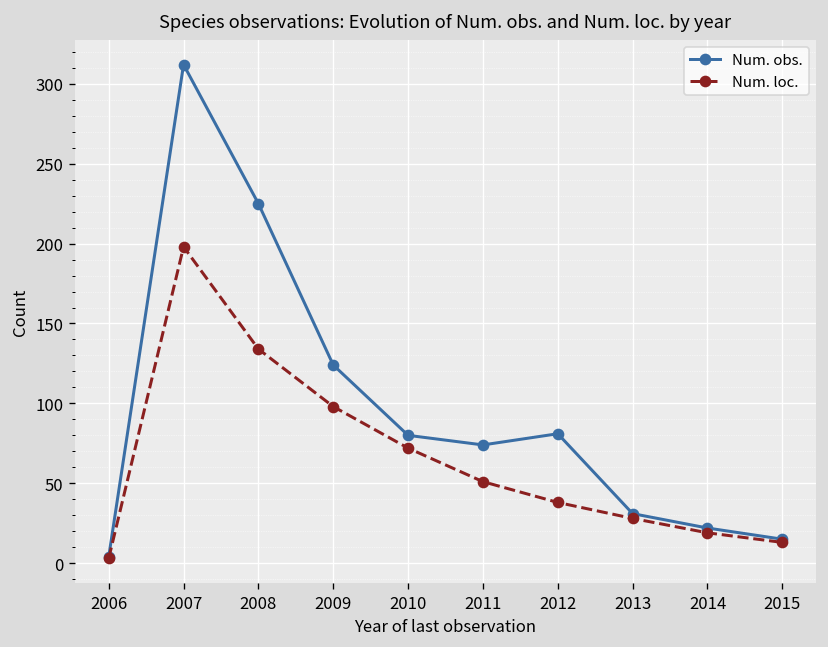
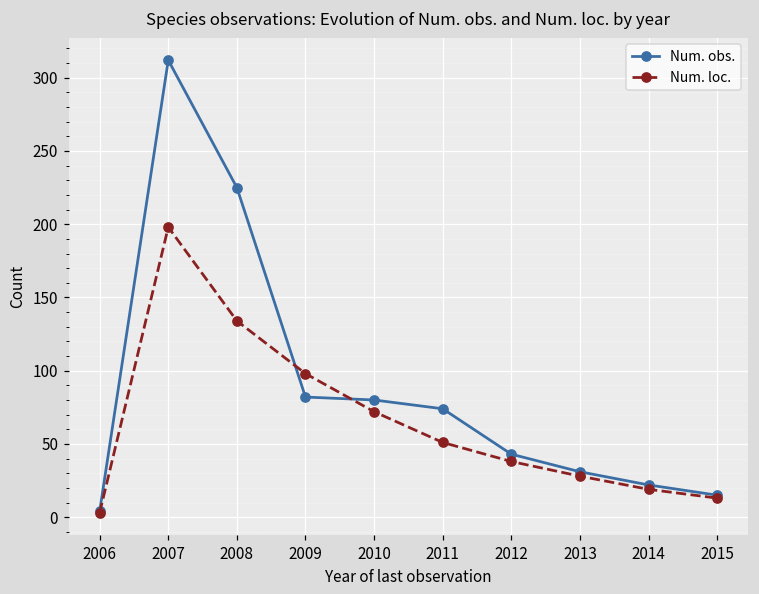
  {
    "Num. obs.": {
      "2007": 312,
      "2008": 225,
-     "2009": 124,
+     "2009": 82,
      "2010": 80,
      "2011": 74,
-     "2012": 81,
+     "2012": 43,
      "2013": 31,
      "2014": 22,
      "2015": 15
    },
    "Num. loc.": {
      "2007": 198,
      "2008": 134,
      "2009": 98,
      "2010": 72,
      "2011": 51,
      "2012": 38,
      "2013": 28,
      "2014": 19,
      "2015": 13
    }
  }
